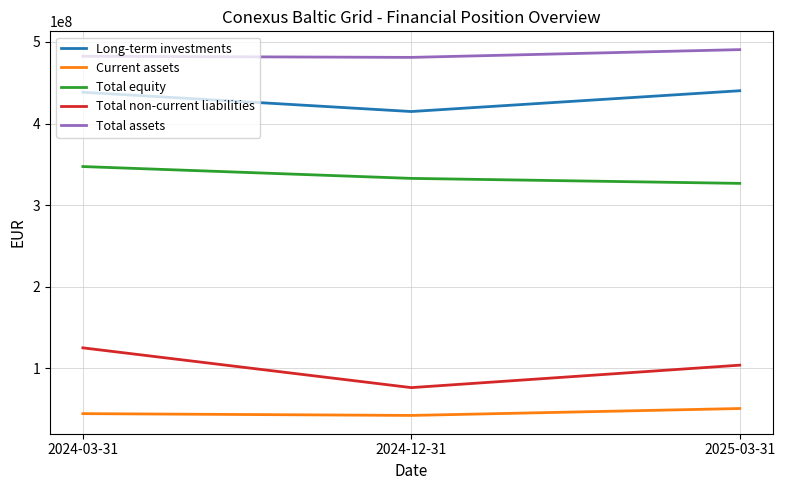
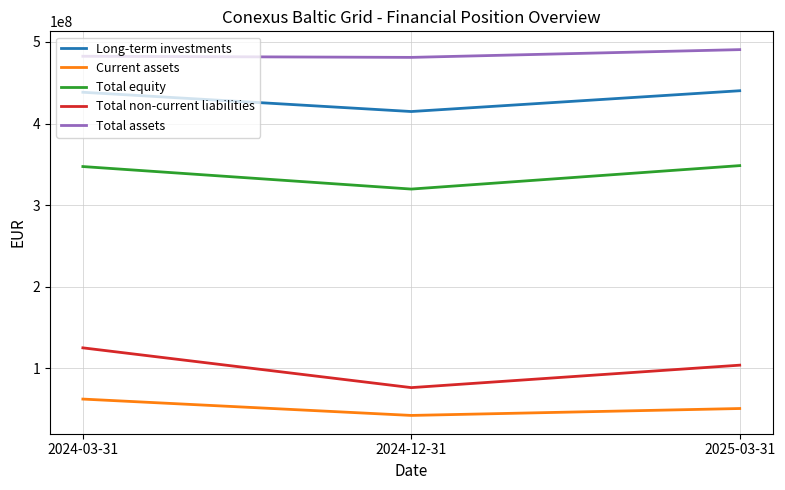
  {
    "Long-term investments": {
      "2024-12-31": 410000000,
      "2025-03-31": 440000000
    },
    "Current assets": {
-     "2024-03-31": 40000000,
+     "2024-03-31": 60000000,
      "2024-12-31": 40000000,
      "2025-03-31": 50000000
    },
    "Total equity": {
      "2024-03-31": 350000000,
-     "2024-12-31": 330000000,
-     "2025-03-31": 330000000
+     "2024-12-31": 320000000,
+     "2025-03-31": 350000000
    },
    "Total non-current liabilities": {
      "2024-03-31": 120000000,
      "2024-12-31": 80000000,
      "2025-03-31": 100000000
    },
    "Total assets": {
      "2024-12-31": 480000000,
      "2025-03-31": 490000000
    }
  }
